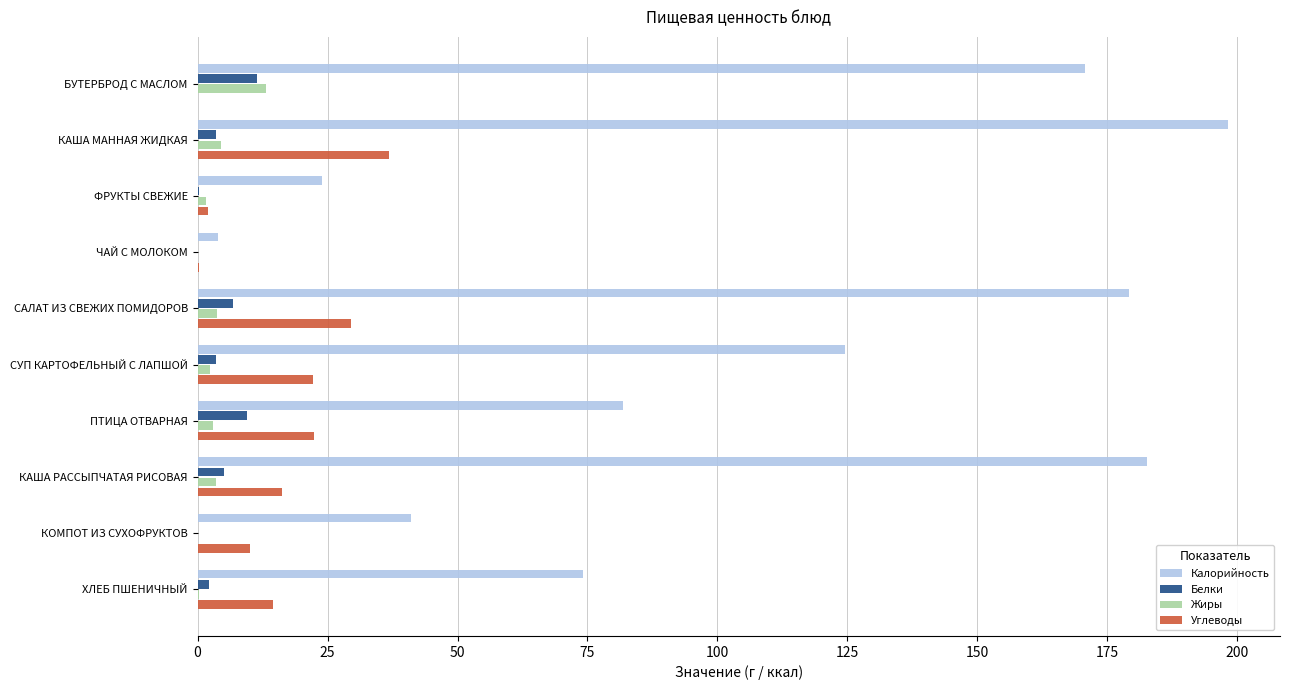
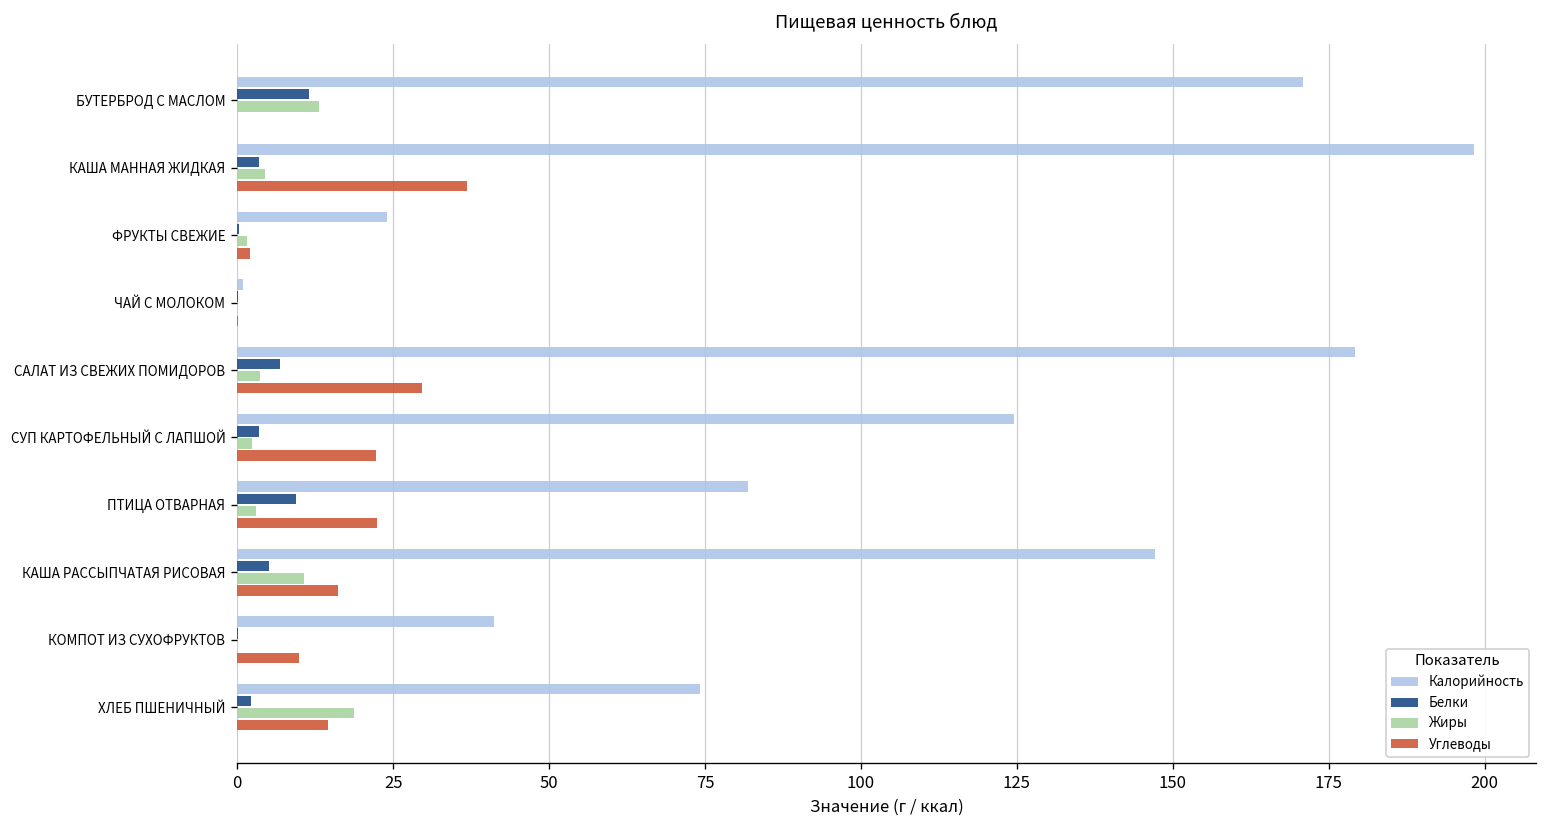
  {
    "Калорийность": {
      "БУТЕРБРОД С МАСЛОМ": 171,
      "КАША МАННАЯ ЖИДКАЯ": 198,
      "ФРУКТЫ СВЕЖИЕ": 24,
-     "ЧАЙ С МОЛОКОМ": 4,
+     "ЧАЙ С МОЛОКОМ": 1,
      "САЛАТ ИЗ СВЕЖИХ ПОМИДОРОВ": 179,
      "СУП КАРТОФЕЛЬНЫЙ С ЛАПШОЙ": 125,
      "ПТИЦА ОТВАРНАЯ": 82,
-     "КАША РАССЫПЧАТАЯ РИСОВАЯ": 183,
+     "КАША РАССЫПЧАТАЯ РИСОВАЯ": 147,
      "КОМПОТ ИЗ СУХОФРУКТОВ": 41,
      "ХЛЕБ ПШЕНИЧНЫЙ": 74
    },
    "Белки": {
      "БУТЕРБРОД С МАСЛОМ": 12,
      "КАША МАННАЯ ЖИДКАЯ": 4,
      "САЛАТ ИЗ СВЕЖИХ ПОМИДОРОВ": 7,
      "СУП КАРТОФЕЛЬНЫЙ С ЛАПШОЙ": 4,
      "ПТИЦА ОТВАРНАЯ": 10,
      "КАША РАССЫПЧАТАЯ РИСОВАЯ": 5,
      "ХЛЕБ ПШЕНИЧНЫЙ": 2
    },
    "Жиры": {
      "БУТЕРБРОД С МАСЛОМ": 13,
      "КАША МАННАЯ ЖИДКАЯ": 5,
      "ФРУКТЫ СВЕЖИЕ": 2,
      "ЧАЙ С МОЛОКОМ": 0,
      "САЛАТ ИЗ СВЕЖИХ ПОМИДОРОВ": 4,
      "СУП КАРТОФЕЛЬНЫЙ С ЛАПШОЙ": 2,
      "ПТИЦА ОТВАРНАЯ": 3,
-     "КАША РАССЫПЧАТАЯ РИСОВАЯ": 4,
+     "КАША РАССЫПЧАТАЯ РИСОВАЯ": 11,
      "КОМПОТ ИЗ СУХОФРУКТОВ": 0,
-     "ХЛЕБ ПШЕНИЧНЫЙ": 0
+     "ХЛЕБ ПШЕНИЧНЫЙ": 19
    },
    "Углеводы": {
      "БУТЕРБРОД С МАСЛОМ": 0,
      "КАША МАННАЯ ЖИДКАЯ": 37,
      "ФРУКТЫ СВЕЖИЕ": 2,
      "САЛАТ ИЗ СВЕЖИХ ПОМИДОРОВ": 30,
      "СУП КАРТОФЕЛЬНЫЙ С ЛАПШОЙ": 22,
      "ПТИЦА ОТВАРНАЯ": 22,
      "КАША РАССЫПЧАТАЯ РИСОВАЯ": 16,
      "КОМПОТ ИЗ СУХОФРУКТОВ": 10,
      "ХЛЕБ ПШЕНИЧНЫЙ": 15
    }
  }
